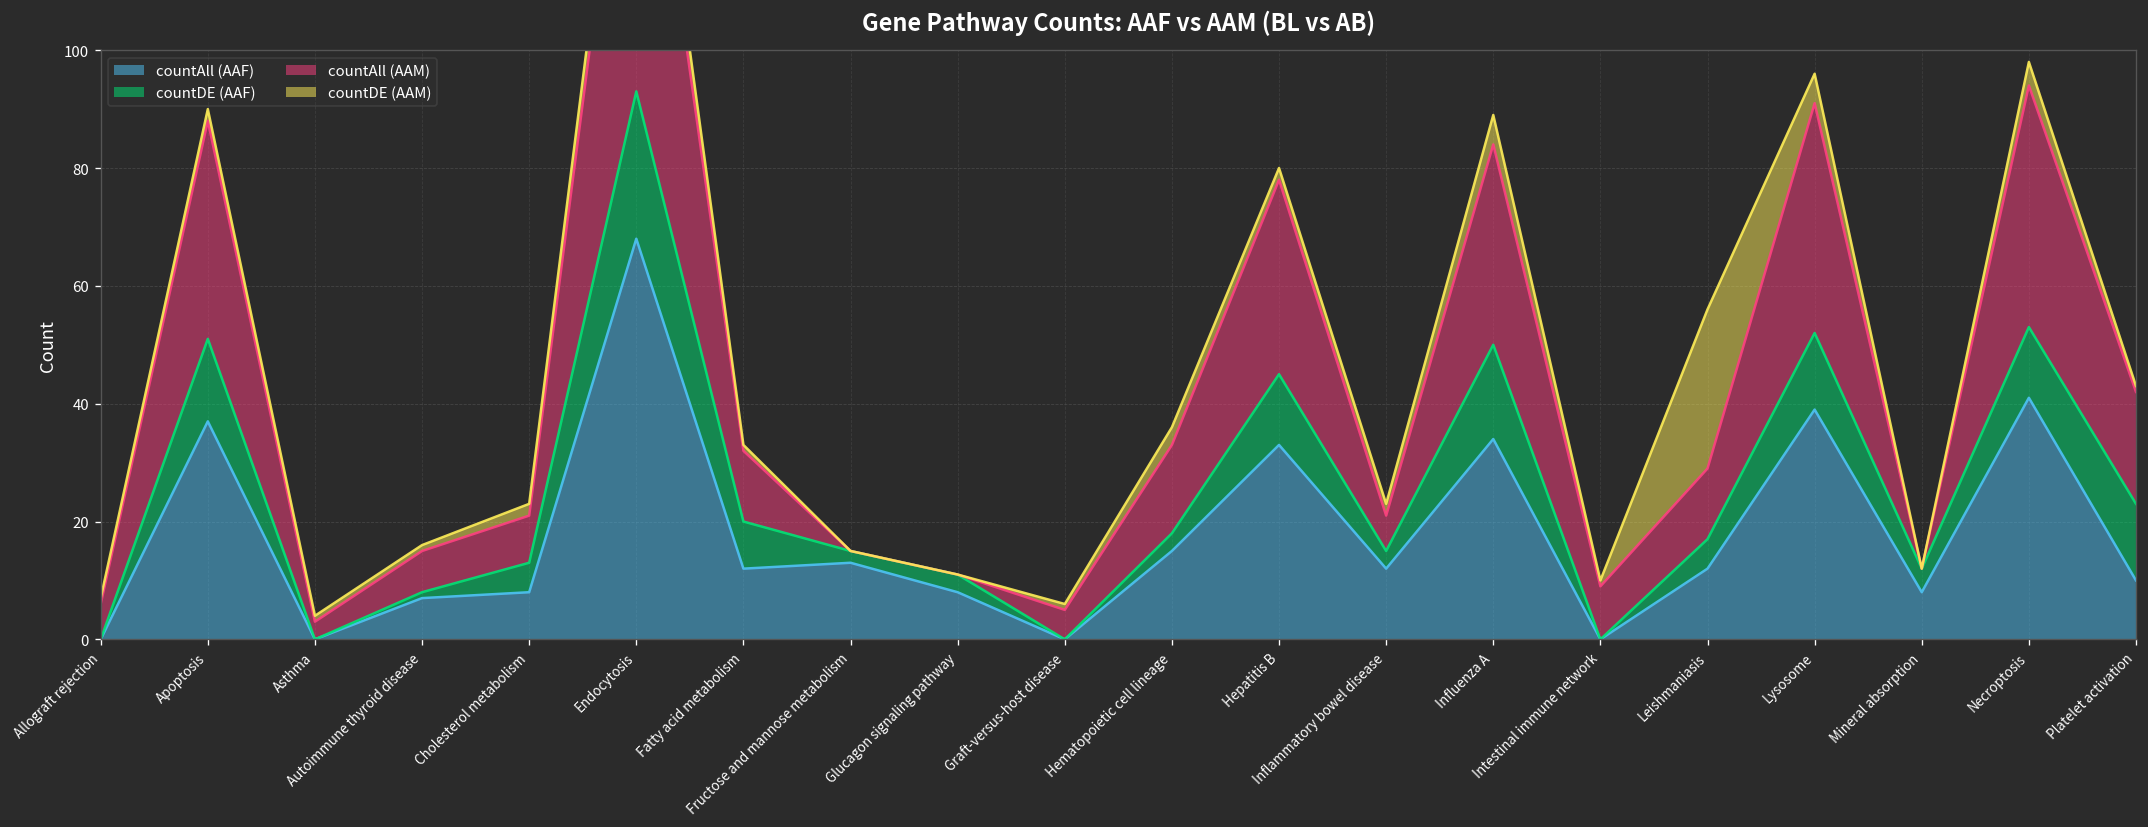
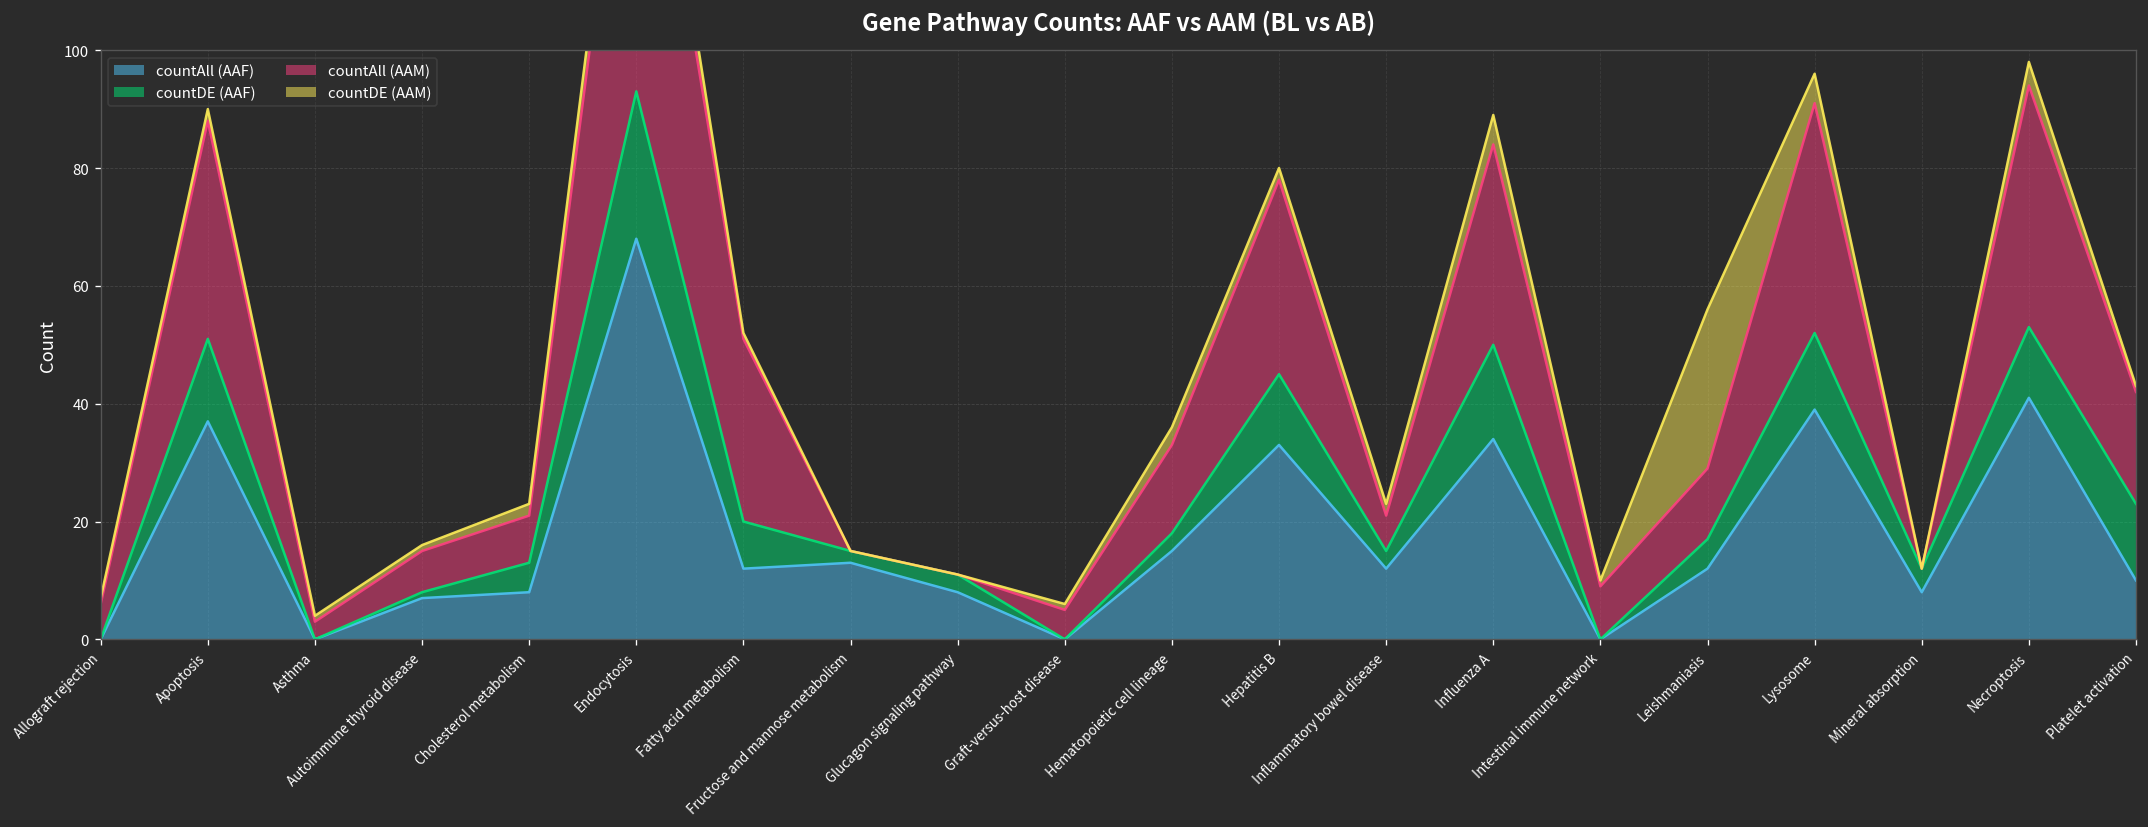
  {
    "countAll (AAF)": {
      "Apoptosis": 37,
      "Autoimmune thyroid disease": 7,
      "Cholesterol metabolism": 8,
      "Endocytosis": 68,
      "Fatty acid metabolism": 12,
      "Fructose and mannose metabolism": 13,
      "Glucagon signaling pathway": 8,
      "Hematopoietic cell lineage": 15,
      "Hepatitis B": 33,
      "Inflammatory bowel disease": 12,
      "Influenza A": 34,
      "Leishmaniasis": 12,
      "Lysosome": 39,
      "Mineral absorption": 8,
      "Necroptosis": 41,
      "Platelet activation": 10
    },
    "countDE (AAF)": {
      "Apoptosis": 14,
      "Autoimmune thyroid disease": 1,
      "Cholesterol metabolism": 5,
      "Endocytosis": 25,
      "Fatty acid metabolism": 8,
      "Hematopoietic cell lineage": 3,
      "Hepatitis B": 12,
      "Inflammatory bowel disease": 3,
      "Influenza A": 16,
      "Leishmaniasis": 5,
      "Lysosome": 13,
      "Necroptosis": 12,
      "Platelet activation": 13
    },
    "countAll (AAM)": {
      "Allograft rejection": 6,
      "Apoptosis": 37,
      "Asthma": 3,
      "Autoimmune thyroid disease": 7,
      "Cholesterol metabolism": 8,
-     "Fatty acid metabolism": 12,
+     "Fatty acid metabolism": 31,
      "Graft-versus-host disease": 5,
      "Hematopoietic cell lineage": 15,
      "Hepatitis B": 33,
      "Inflammatory bowel disease": 6,
      "Influenza A": 34,
      "Intestinal immune network": 9,
      "Leishmaniasis": 12,
      "Lysosome": 39,
      "Necroptosis": 41,
      "Platelet activation": 19
    },
    "countDE (AAM)": {
      "Allograft rejection": 1,
      "Apoptosis": 2,
      "Asthma": 1,
      "Autoimmune thyroid disease": 1,
      "Cholesterol metabolism": 2,
      "Fatty acid metabolism": 1,
      "Graft-versus-host disease": 1,
      "Hematopoietic cell lineage": 3,
      "Hepatitis B": 2,
      "Inflammatory bowel disease": 2,
      "Influenza A": 5,
      "Intestinal immune network": 1,
      "Leishmaniasis": 27,
      "Lysosome": 5,
      "Necroptosis": 4,
      "Platelet activation": 1
    }
  }
